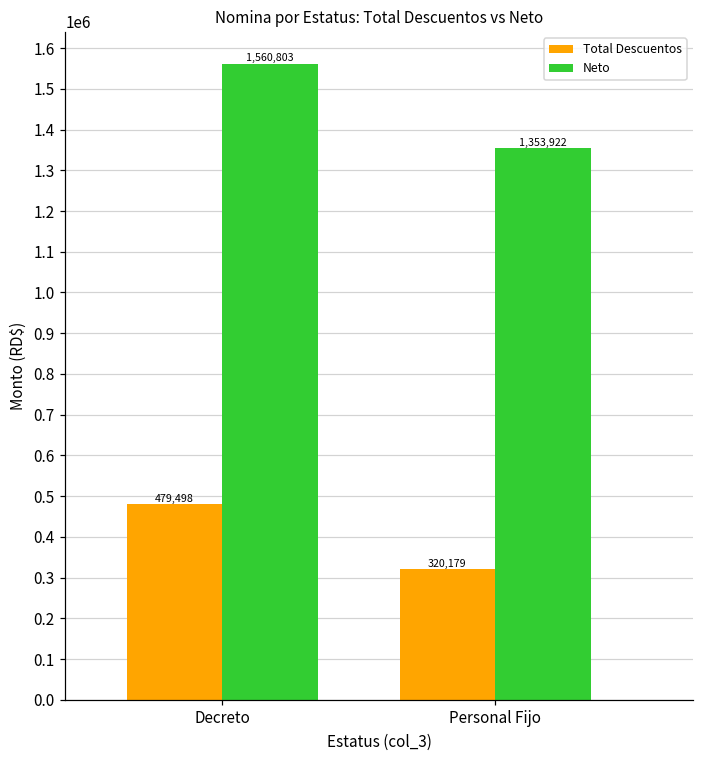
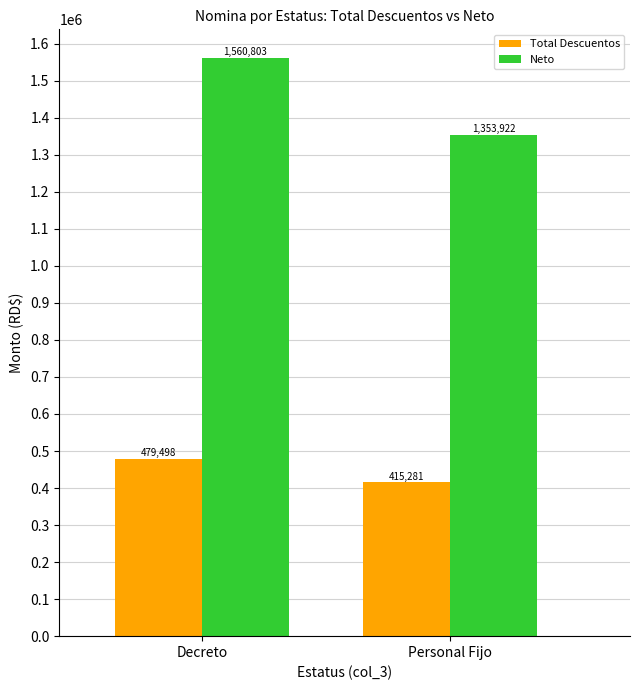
  {
    "Total Descuentos": {
      "Decreto": "479,498",
-     "Personal Fijo": "320,179"
+     "Personal Fijo": "415,281"
    },
    "Neto": {
      "Decreto": "1,560,803",
      "Personal Fijo": "1,353,922"
    }
  }
